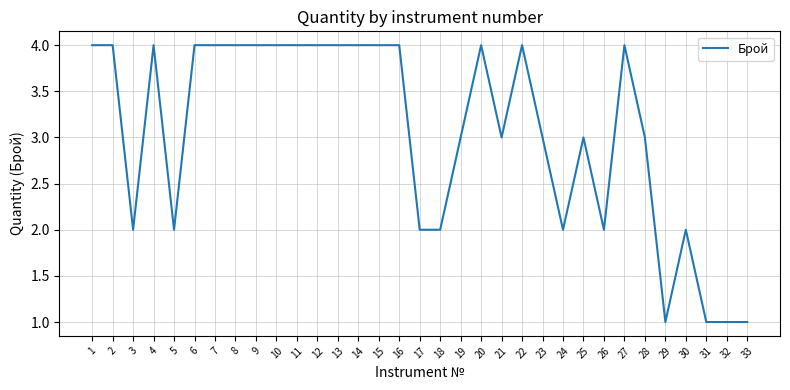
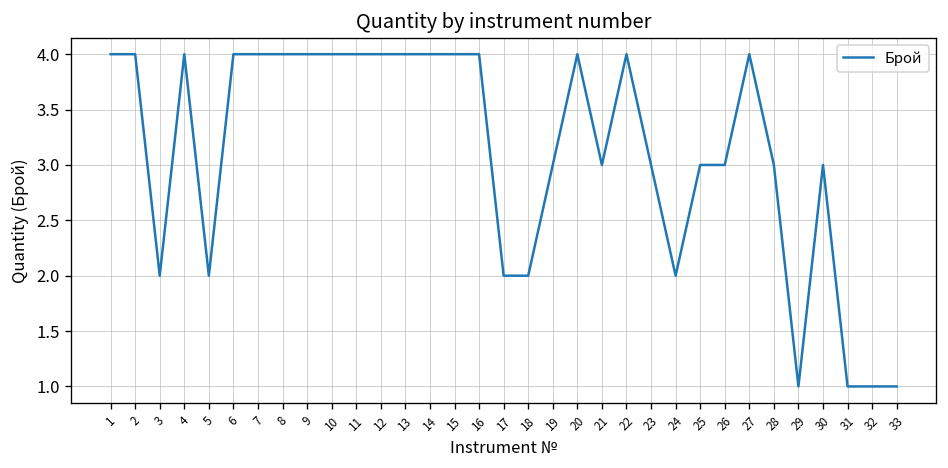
  {
    "1": 4,
    "2": 4,
    "3": 2,
    "4": 4,
    "5": 2,
    "6": 4,
    "7": 4,
    "8": 4,
    "9": 4,
    "10": 4,
    "11": 4,
    "12": 4,
    "13": 4,
    "14": 4,
    "15": 4,
    "16": 4,
    "17": 2,
    "18": 2,
    "19": 3,
    "20": 4,
    "21": 3,
    "22": 4,
    "23": 3,
    "24": 2,
    "25": 3,
-   "26": 2,
+   "26": 3,
    "27": 4,
    "28": 3,
    "29": 1,
-   "30": 2,
+   "30": 3,
    "31": 1,
    "32": 1,
    "33": 1
  }
